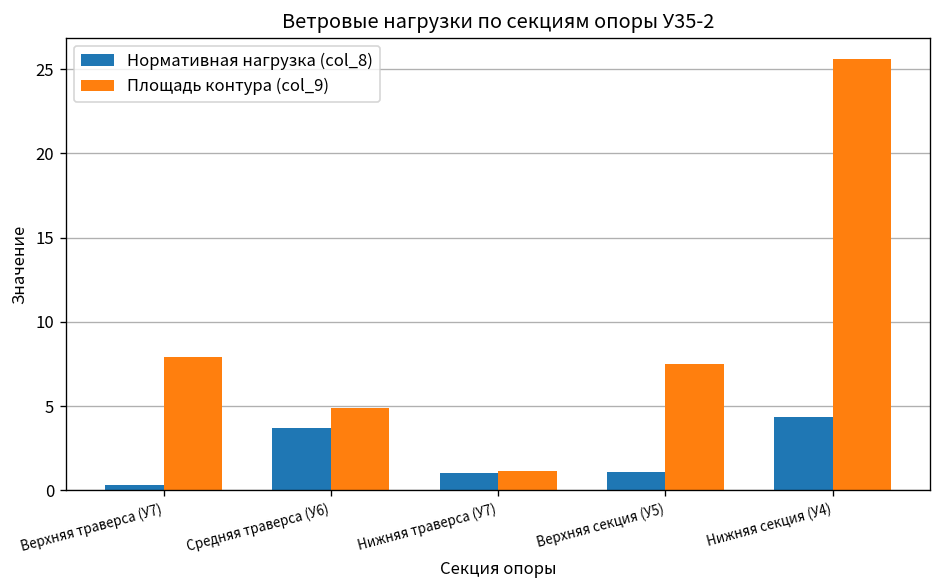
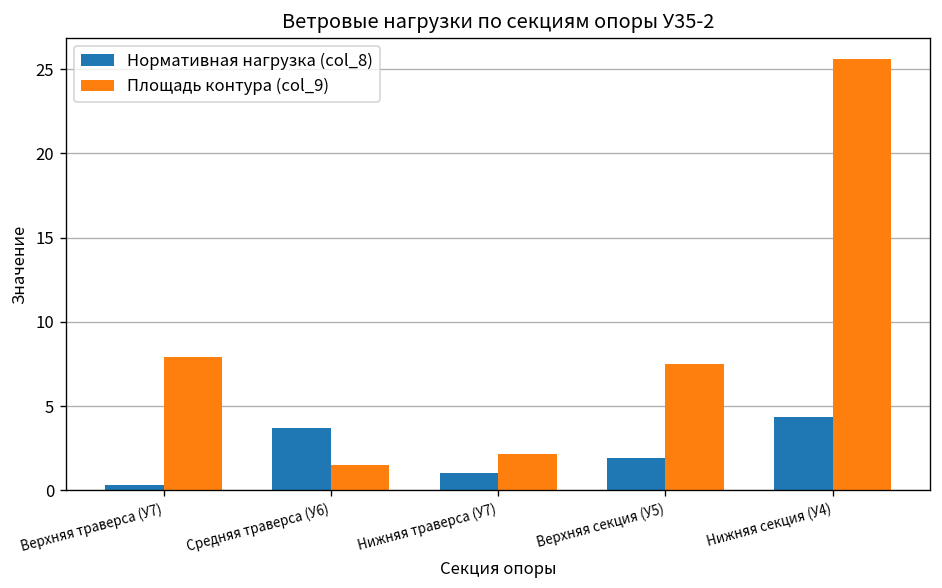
  {
    "Нормативная нагрузка (col_8)": {
      "Верхняя траверса (У7)": 0.3,
      "Средняя траверса (У6)": 3.7,
      "Нижняя траверса (У7)": 1.1,
-     "Верхняя секция (У5)": 1.1,
+     "Верхняя секция (У5)": 1.9,
      "Нижняя секция (У4)": 4.4
    },
    "Площадь контура (col_9)": {
      "Верхняя траверса (У7)": 7.9,
-     "Средняя траверса (У6)": 4.9,
-     "Нижняя траверса (У7)": 1.2,
+     "Средняя траверса (У6)": 1.5,
+     "Нижняя траверса (У7)": 2.2,
      "Верхняя секция (У5)": 7.5,
      "Нижняя секция (У4)": 25.6
    }
  }
